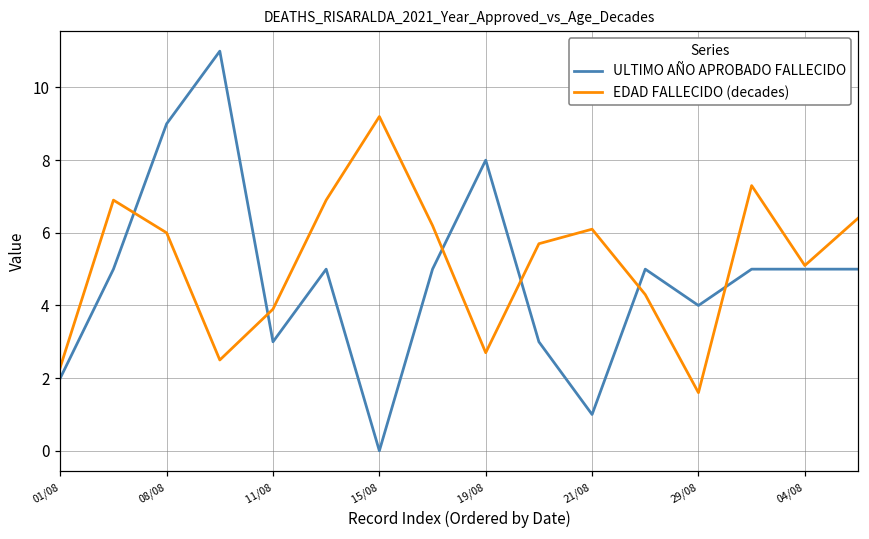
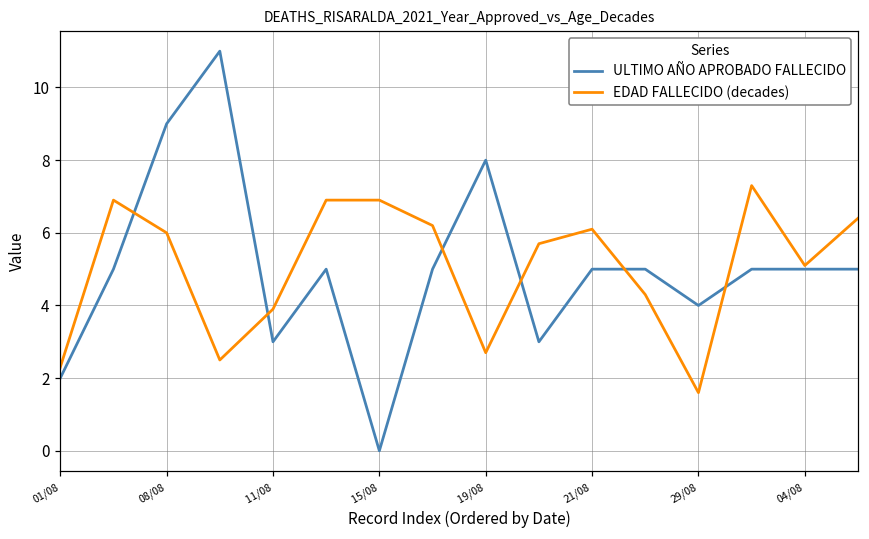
  {
    "ULTIMO AÑO APROBADO FALLECIDO": {
      "01/08": 2,
      "08/08": 9,
      "11/08": 3,
      "15/08": 0,
      "19/08": 8,
-     "21/08": 1,
+     "21/08": 5,
      "29/08": 4,
      "04/08": 5
    },
    "EDAD FALLECIDO (decades)": {
      "01/08": 2.3,
      "08/08": 6.0,
      "11/08": 3.9,
-     "15/08": 9.2,
+     "15/08": 6.9,
      "19/08": 2.7,
      "21/08": 6.1,
      "29/08": 1.6,
      "04/08": 5.1
    }
  }
